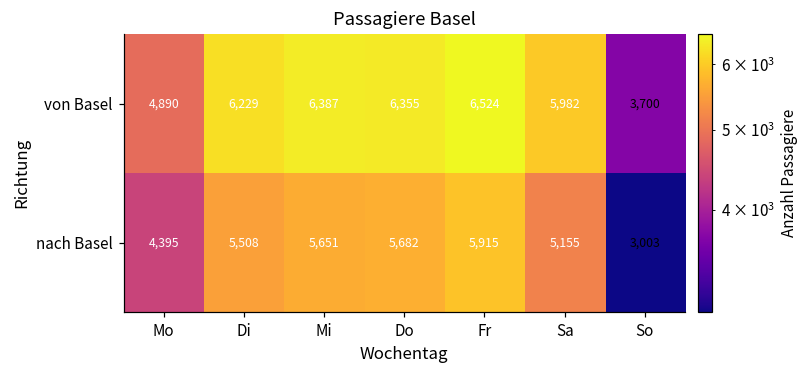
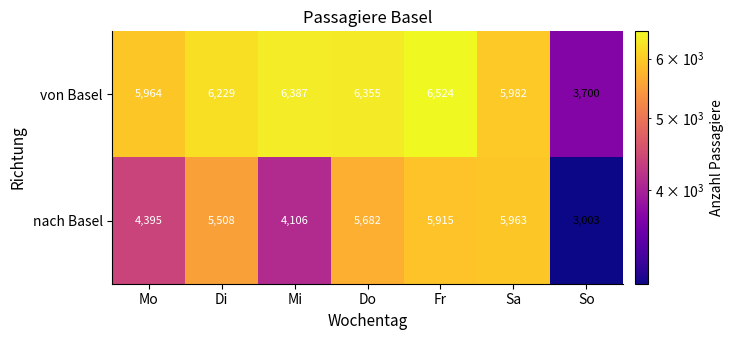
  {
    "von Basel": {
-     "Mo": "4,890",
+     "Mo": "5,964",
      "Di": "6,229",
      "Mi": "6,387",
      "Do": "6,355",
      "Fr": "6,524",
      "Sa": "5,982",
      "So": "3,700"
    },
    "nach Basel": {
      "Mo": "4,395",
      "Di": "5,508",
-     "Mi": "5,651",
+     "Mi": "4,106",
      "Do": "5,682",
      "Fr": "5,915",
-     "Sa": "5,155",
+     "Sa": "5,963",
      "So": "3,003"
    }
  }
